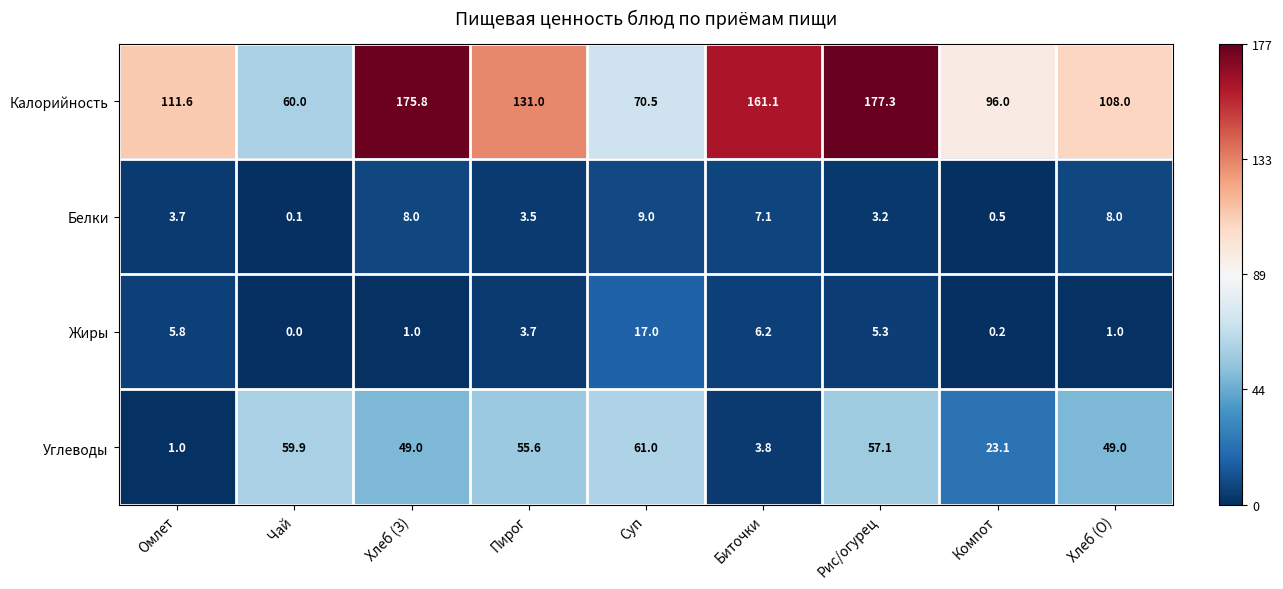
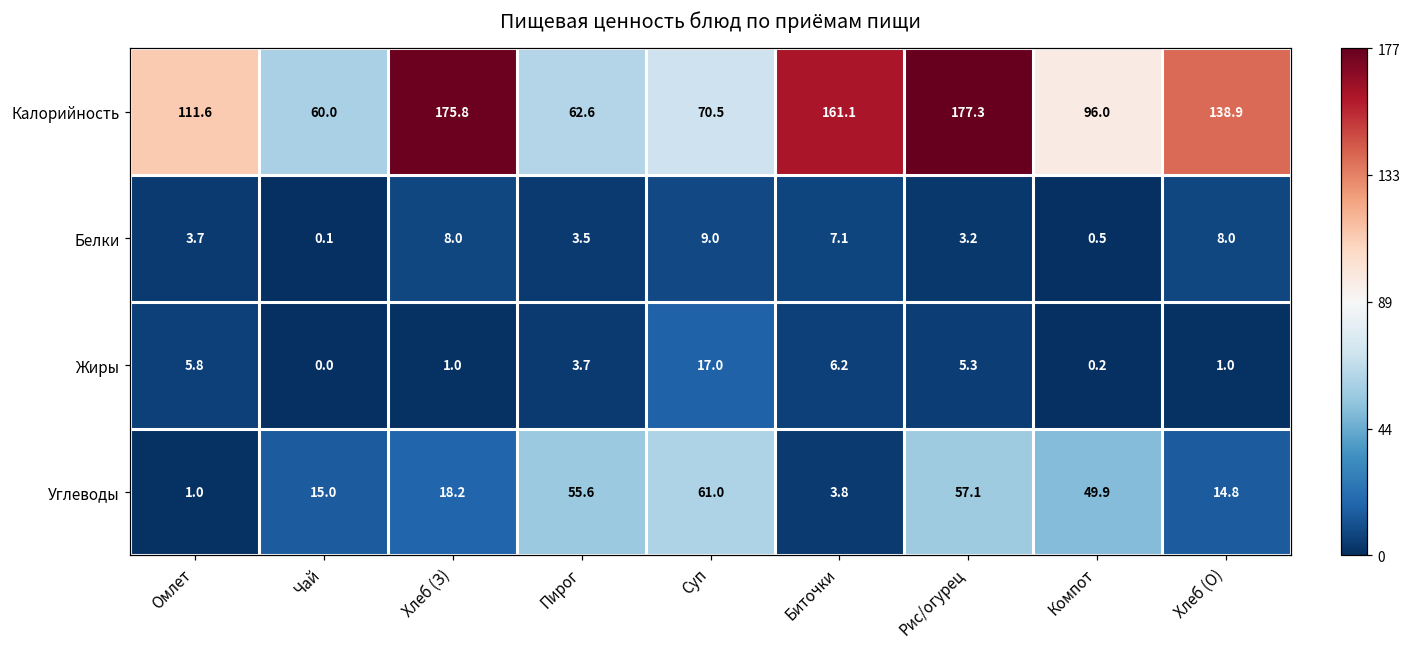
  {
    "Калорийность": {
      "Омлет": 111.6,
      "Чай": 60.0,
      "Хлеб (З)": 175.8,
-     "Пирог": 131.0,
+     "Пирог": 62.6,
      "Суп": 70.5,
      "Биточки": 161.1,
      "Рис/огурец": 177.3,
      "Компот": 96.0,
-     "Хлеб (О)": 108.0
+     "Хлеб (О)": 138.9
    },
    "Белки": {
      "Омлет": 3.7,
      "Чай": 0.1,
      "Хлеб (З)": 8.0,
      "Пирог": 3.5,
      "Суп": 9.0,
      "Биточки": 7.1,
      "Рис/огурец": 3.2,
      "Компот": 0.5,
      "Хлеб (О)": 8.0
    },
    "Жиры": {
      "Омлет": 5.8,
      "Чай": 0.0,
      "Хлеб (З)": 1.0,
      "Пирог": 3.7,
      "Суп": 17.0,
      "Биточки": 6.2,
      "Рис/огурец": 5.3,
      "Компот": 0.2,
      "Хлеб (О)": 1.0
    },
    "Углеводы": {
      "Омлет": 1.0,
-     "Чай": 59.9,
-     "Хлеб (З)": 49.0,
+     "Чай": 15.0,
+     "Хлеб (З)": 18.2,
      "Пирог": 55.6,
      "Суп": 61.0,
      "Биточки": 3.8,
      "Рис/огурец": 57.1,
-     "Компот": 23.1,
-     "Хлеб (О)": 49.0
+     "Компот": 49.9,
+     "Хлеб (О)": 14.8
    }
  }
